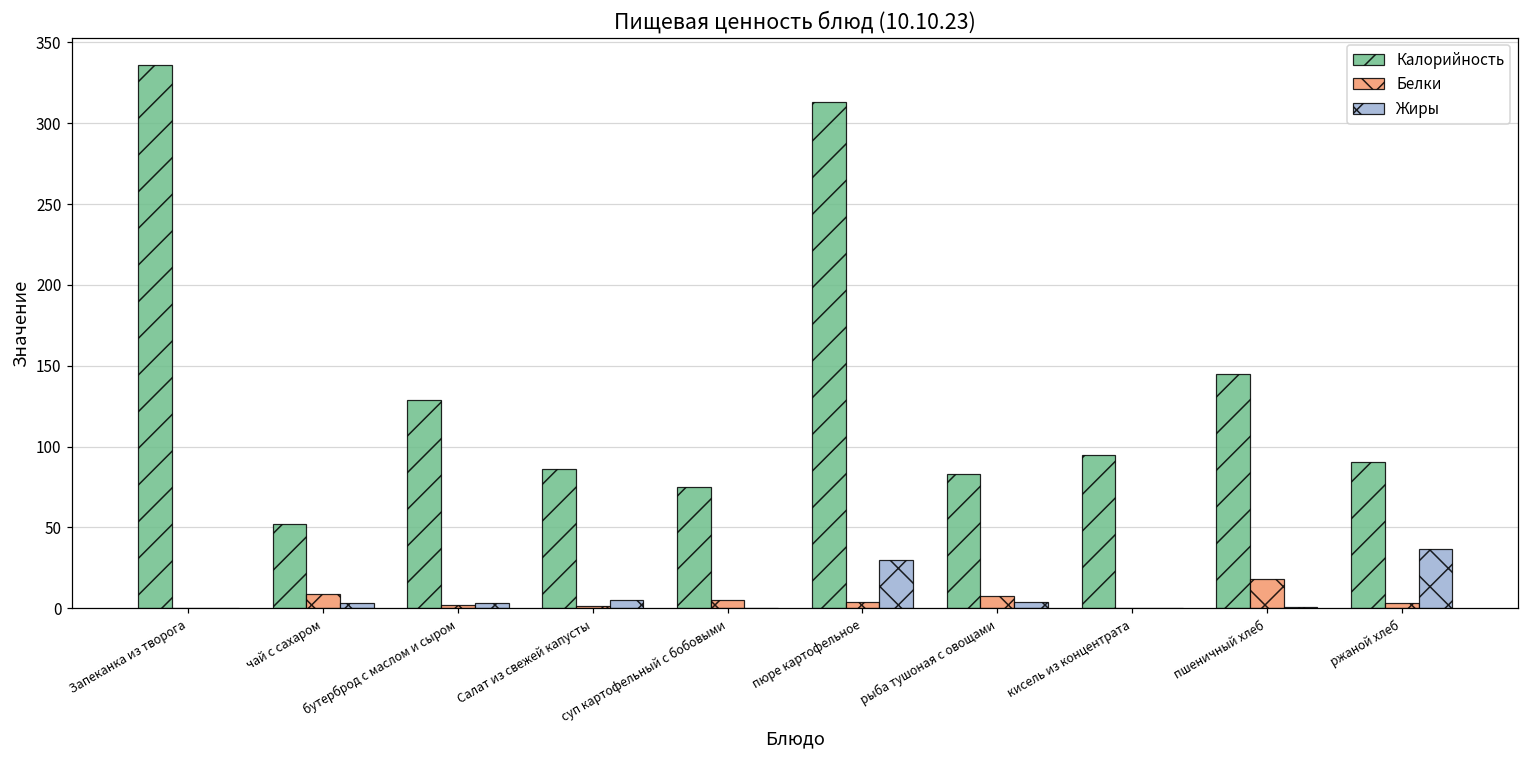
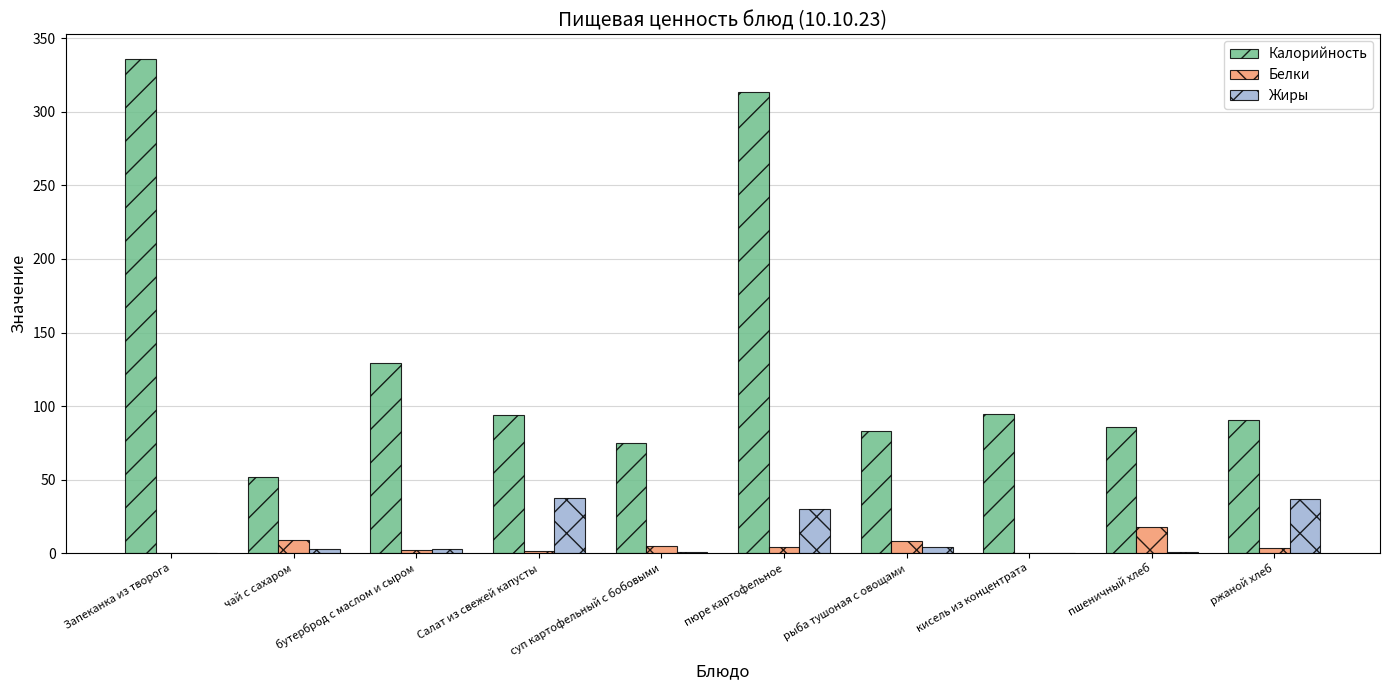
  {
    "Калорийность": {
      "Запеканка из творога": 336,
      "чай с сахаром": 52,
      "бутерброд с маслом и сыром": 129,
-     "Салат из свежей капусты": 86,
+     "Салат из свежей капусты": 94,
      "суп картофельный с бобовыми": 75,
      "пюре картофельное": 313,
      "рыба тушоная с овощами": 83,
      "кисель из концентрата": 95,
-     "пшеничный хлеб": 145,
+     "пшеничный хлеб": 86,
      "ржаной хлеб": 91
    },
    "Белки": {
      "Запеканка из творога": 0,
      "чай с сахаром": 9,
      "бутерброд с маслом и сыром": 2,
      "суп картофельный с бобовыми": 5,
      "пюре картофельное": 4,
      "рыба тушоная с овощами": 8,
      "кисель из концентрата": 0,
      "пшеничный хлеб": 18,
      "ржаной хлеб": 3
    },
    "Жиры": {
      "Запеканка из творога": 0,
      "чай с сахаром": 3,
      "бутерброд с маслом и сыром": 3,
-     "Салат из свежей капусты": 5,
+     "Салат из свежей капусты": 37,
      "пюре картофельное": 30,
      "рыба тушоная с овощами": 4,
      "кисель из концентрата": 0,
      "ржаной хлеб": 37
    }
  }
